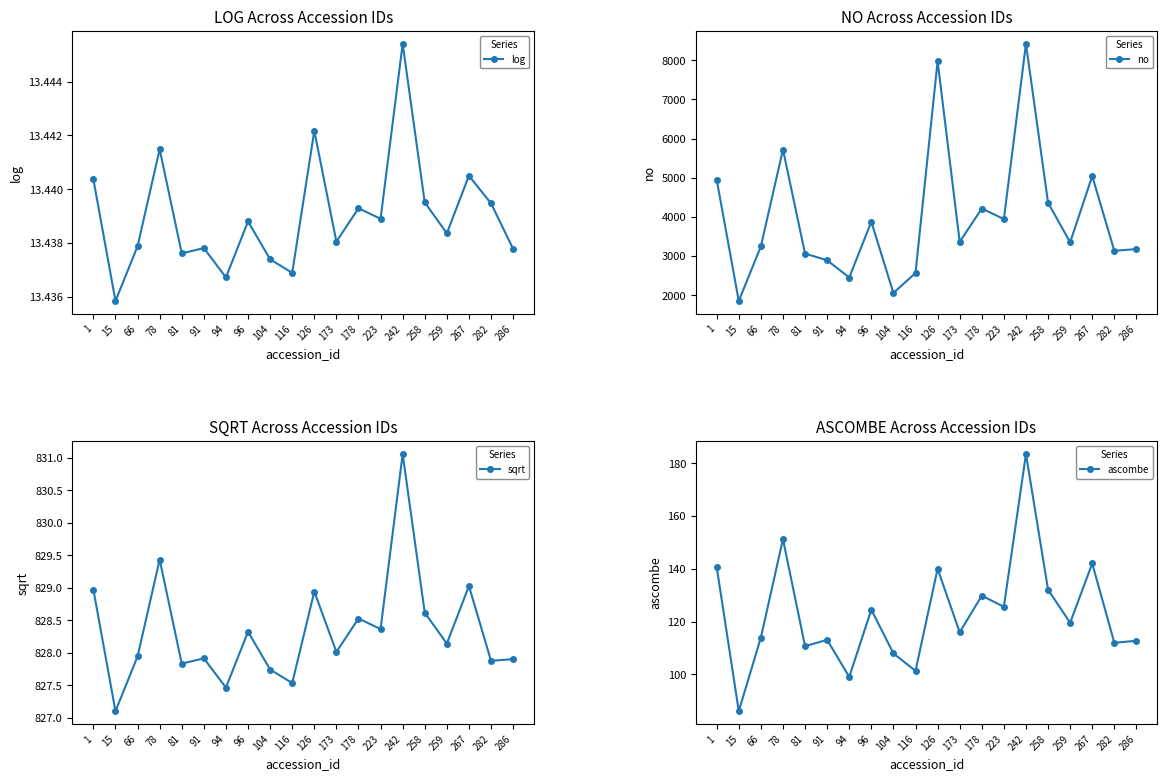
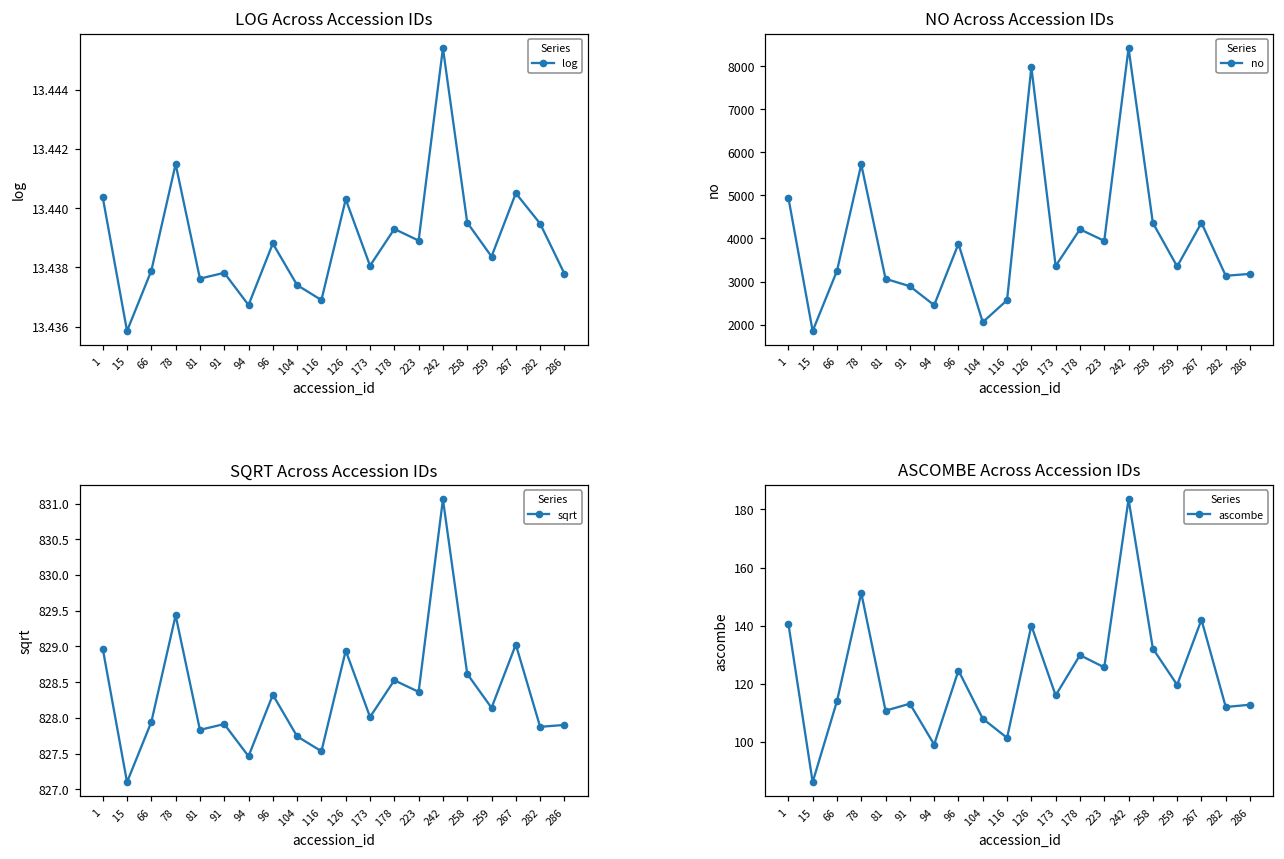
  {
    "LOG Across Accession IDs": {
      "1": 13.4404,
      "15": 13.4359,
      "66": 13.4379,
      "78": 13.4415,
      "81": 13.4376,
      "91": 13.4378,
      "94": 13.4367,
      "96": 13.4388,
      "104": 13.4374,
      "116": 13.4369,
-     "126": 13.4422,
+     "126": 13.4403,
      "173": 13.4381,
      "178": 13.4393,
      "223": 13.4389,
      "242": 13.4454,
      "258": 13.4395,
      "259": 13.4384,
      "267": 13.4405,
      "282": 13.4395,
      "286": 13.4378
    },
    "NO Across Accession IDs": {
      "1": 4900,
      "15": 1900,
      "66": 3200,
      "78": 5700,
      "81": 3100,
      "91": 2900,
      "94": 2500,
      "96": 3900,
      "104": 2100,
      "116": 2600,
      "126": 8000,
      "173": 3400,
      "178": 4200,
      "223": 3900,
      "242": 8400,
      "258": 4400,
      "259": 3400,
-     "267": 5000,
+     "267": 4400,
      "282": 3100,
      "286": 3200
    },
    "SQRT Across Accession IDs": {
      "1": 829.0,
      "15": 827.1,
      "66": 827.9,
      "78": 829.4,
      "81": 827.8,
      "91": 827.9,
      "94": 827.5,
      "96": 828.3,
      "104": 827.7,
      "116": 827.5,
      "126": 828.9,
      "173": 828.0,
      "178": 828.5,
      "223": 828.4,
      "242": 831.1,
      "258": 828.6,
      "259": 828.1,
      "267": 829.0,
      "282": 827.9,
      "286": 827.9
    },
    "ASCOMBE Across Accession IDs": {
      "1": 141,
      "15": 86,
      "66": 114,
      "78": 151,
      "81": 111,
      "91": 113,
      "94": 99,
      "96": 125,
      "104": 108,
      "116": 101,
      "126": 140,
      "173": 116,
      "178": 130,
      "223": 126,
      "242": 184,
      "258": 132,
      "259": 120,
      "267": 142,
      "282": 112,
      "286": 113
    }
  }
